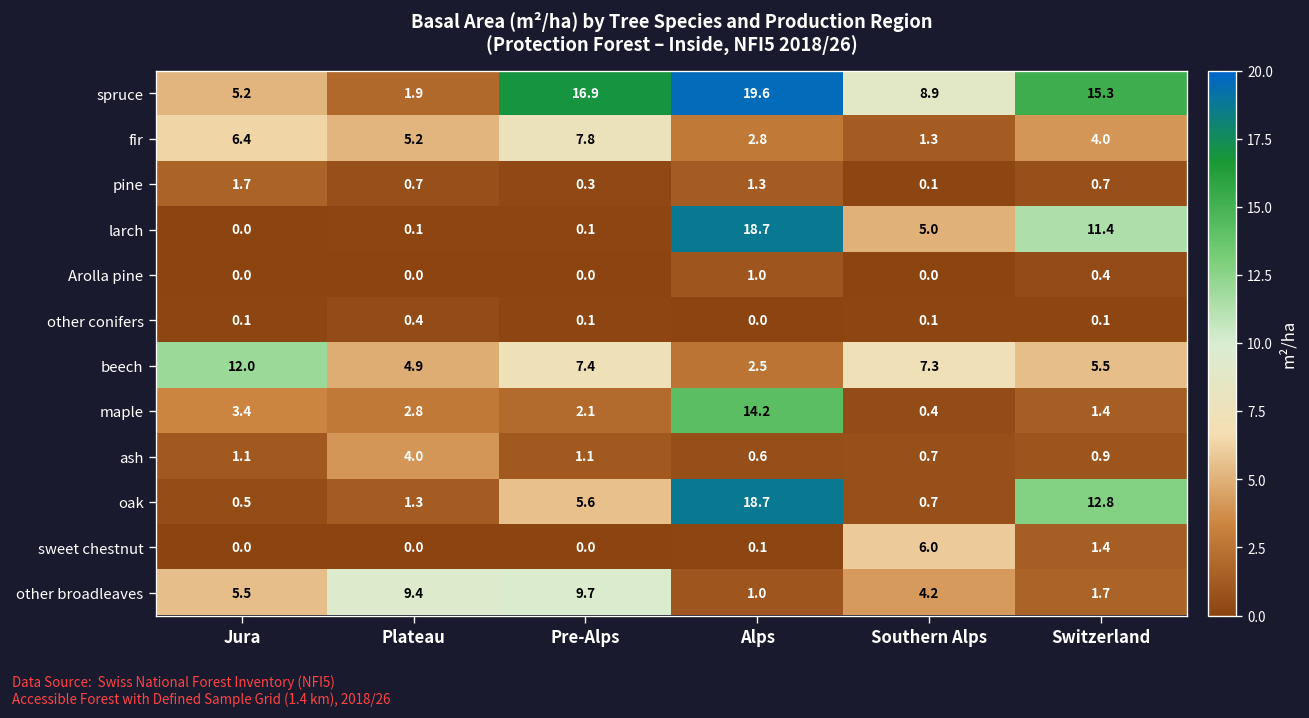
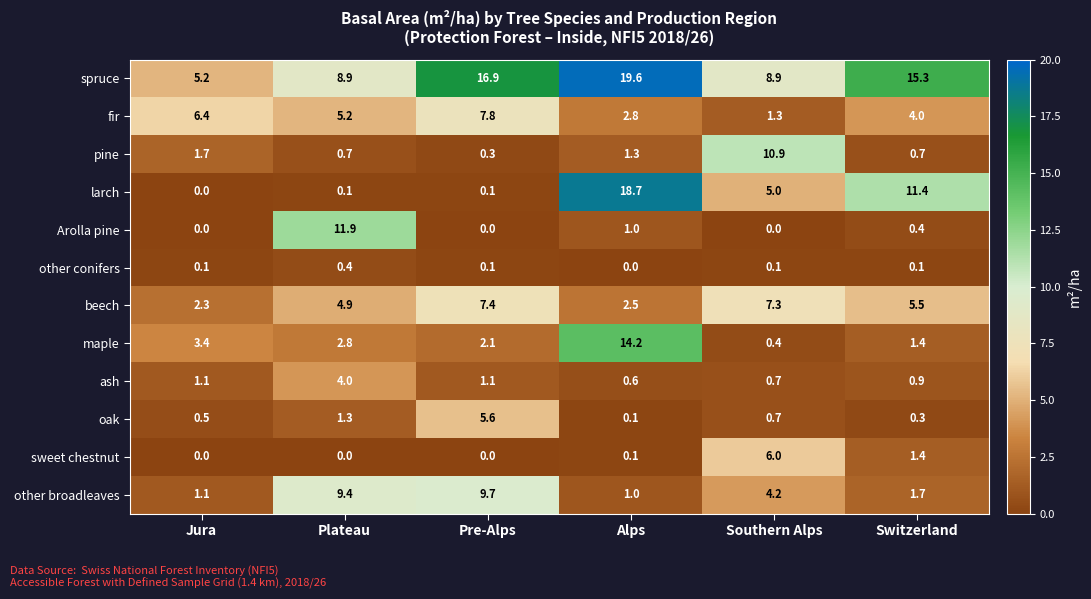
  {
    "spruce": {
      "Jura": 5.2,
-     "Plateau": 1.9,
+     "Plateau": 8.9,
      "Pre-Alps": 16.9,
      "Alps": 19.6,
      "Southern Alps": 8.9,
      "Switzerland": 15.3
    },
    "fir": {
      "Jura": 6.4,
      "Plateau": 5.2,
      "Pre-Alps": 7.8,
      "Alps": 2.8,
      "Southern Alps": 1.3,
      "Switzerland": 4.0
    },
    "pine": {
      "Jura": 1.7,
      "Plateau": 0.7,
      "Pre-Alps": 0.3,
      "Alps": 1.3,
-     "Southern Alps": 0.1,
+     "Southern Alps": 10.9,
      "Switzerland": 0.7
    },
    "larch": {
      "Jura": 0.0,
      "Plateau": 0.1,
      "Pre-Alps": 0.1,
      "Alps": 18.7,
      "Southern Alps": 5.0,
      "Switzerland": 11.4
    },
    "Arolla pine": {
      "Jura": 0.0,
-     "Plateau": 0.0,
+     "Plateau": 11.9,
      "Pre-Alps": 0.0,
      "Alps": 1.0,
      "Southern Alps": 0.0,
      "Switzerland": 0.4
    },
    "other conifers": {
      "Jura": 0.1,
      "Plateau": 0.4,
      "Pre-Alps": 0.1,
      "Alps": 0.0,
      "Southern Alps": 0.1,
      "Switzerland": 0.1
    },
    "beech": {
-     "Jura": 12.0,
+     "Jura": 2.3,
      "Plateau": 4.9,
      "Pre-Alps": 7.4,
      "Alps": 2.5,
      "Southern Alps": 7.3,
      "Switzerland": 5.5
    },
    "maple": {
      "Jura": 3.4,
      "Plateau": 2.8,
      "Pre-Alps": 2.1,
      "Alps": 14.2,
      "Southern Alps": 0.4,
      "Switzerland": 1.4
    },
    "ash": {
      "Jura": 1.1,
      "Plateau": 4.0,
      "Pre-Alps": 1.1,
      "Alps": 0.6,
      "Southern Alps": 0.7,
      "Switzerland": 0.9
    },
    "oak": {
      "Jura": 0.5,
      "Plateau": 1.3,
      "Pre-Alps": 5.6,
-     "Alps": 18.7,
+     "Alps": 0.1,
      "Southern Alps": 0.7,
-     "Switzerland": 12.8
+     "Switzerland": 0.3
    },
    "sweet chestnut": {
      "Jura": 0.0,
      "Plateau": 0.0,
      "Pre-Alps": 0.0,
      "Alps": 0.1,
      "Southern Alps": 6.0,
      "Switzerland": 1.4
    },
    "other broadleaves": {
-     "Jura": 5.5,
+     "Jura": 1.1,
      "Plateau": 9.4,
      "Pre-Alps": 9.7,
      "Alps": 1.0,
      "Southern Alps": 4.2,
      "Switzerland": 1.7
    }
  }
